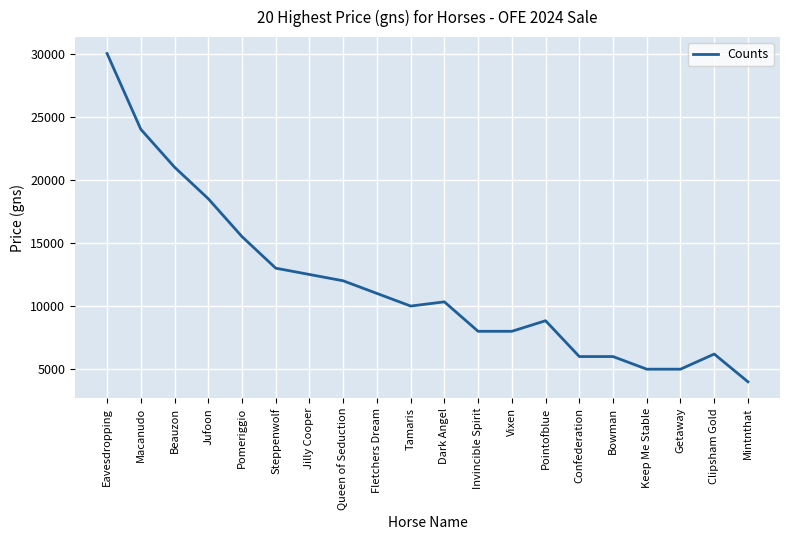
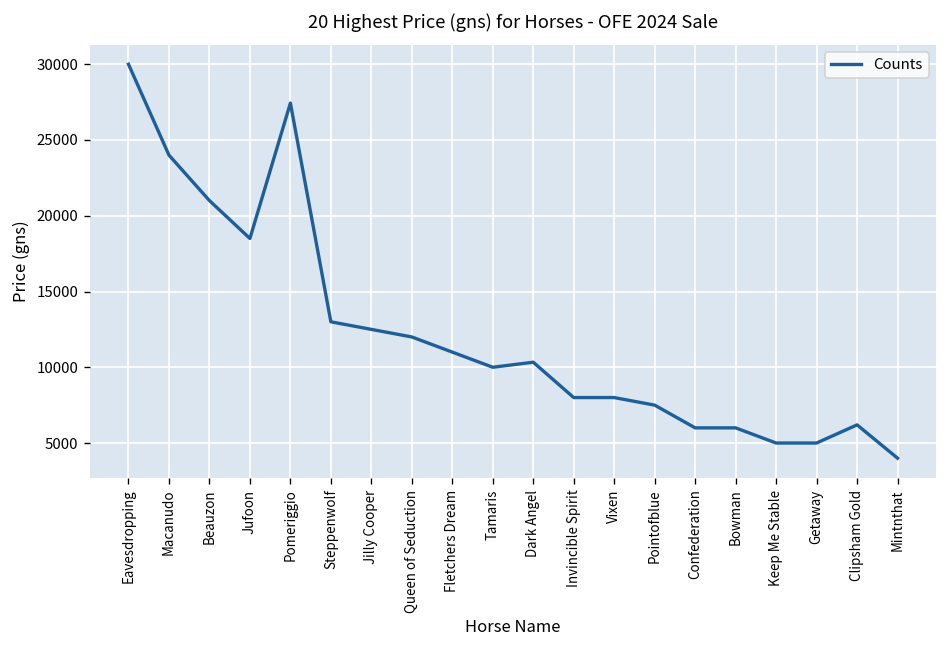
  {
    "Eavesdropping": 30000,
    "Macanudo": 24000,
    "Beauzon": 21000,
    "Jufoon": 18500,
-   "Pomeriggio": 15500,
+   "Pomeriggio": 27400,
    "Steppenwolf": 13000,
    "Jilly Cooper": 12500,
    "Queen of Seduction": 12000,
    "Fletchers Dream": 11000,
    "Tamaris": 10000,
    "Dark Angel": 10300,
    "Invincible Spirit": 8000,
    "Vixen": 8000,
-   "Pointofblue": 8800,
+   "Pointofblue": 7500,
    "Confederation": 6000,
    "Bowman": 6000,
    "Keep Me Stable": 5000,
    "Getaway": 5000,
    "Clipsham Gold": 6200,
    "Mintnthat": 4000
  }
